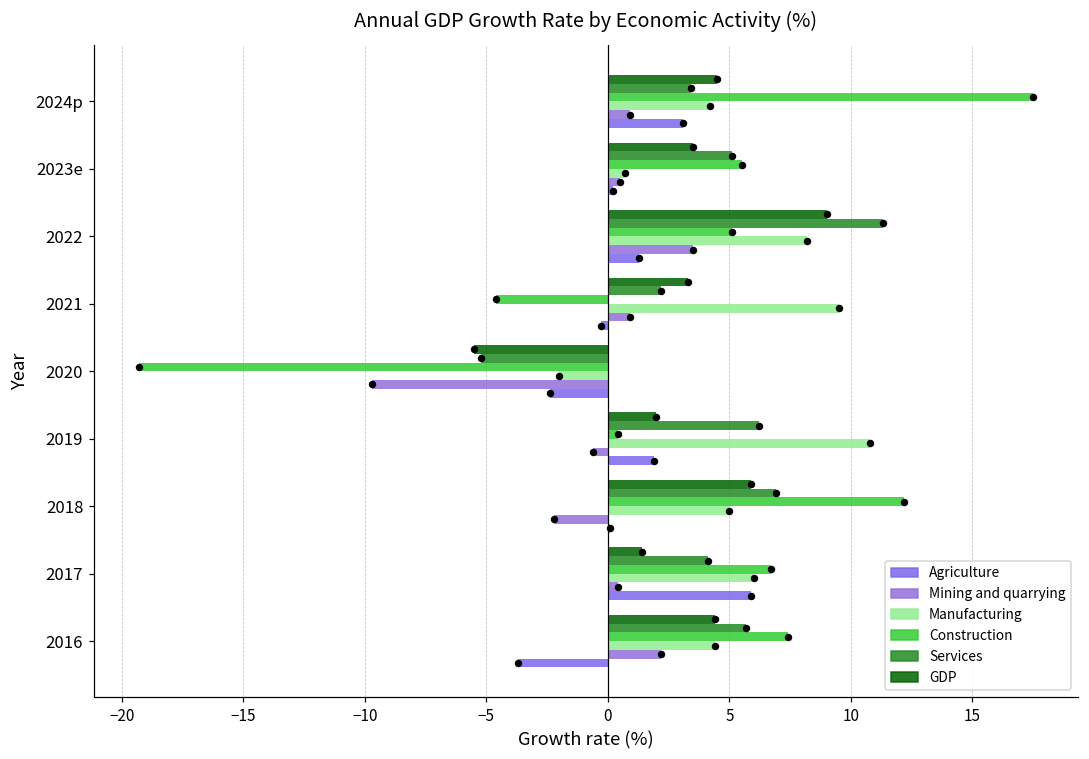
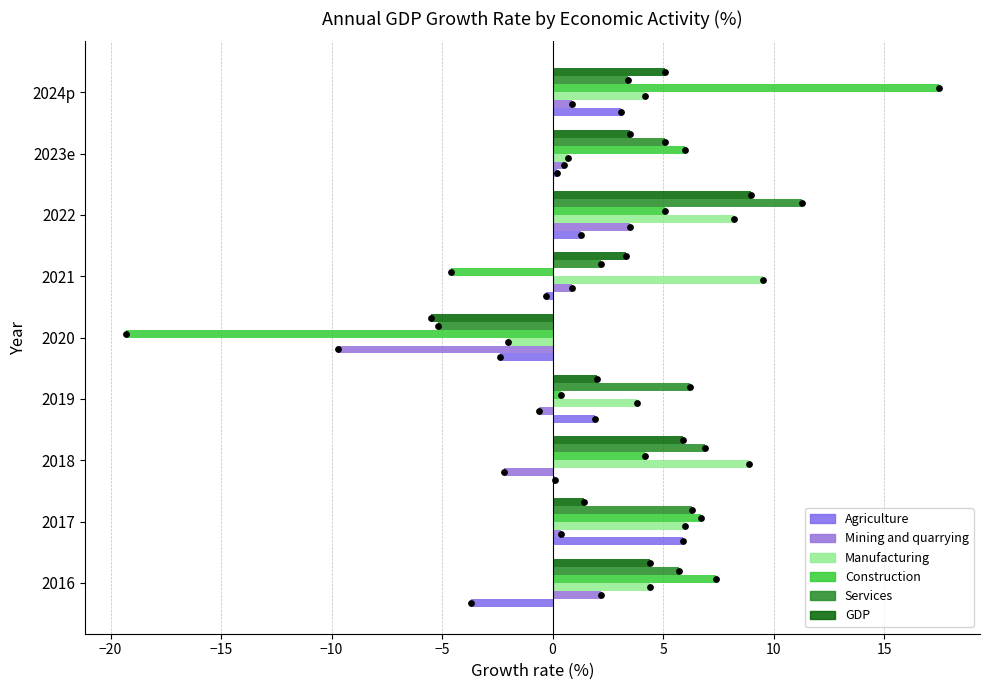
  {
    "Manufacturing": {
      "2024p": 4.2,
      "2023e": 0.7,
      "2022": 8.2,
      "2021": 9.5,
      "2020": -2.0,
-     "2019": 10.8,
-     "2018": 5.0,
+     "2019": 3.8,
+     "2018": 8.9,
      "2017": 6.0,
      "2016": 4.4
    },
    "Construction": {
      "2024p": 17.5,
-     "2023e": 5.5,
+     "2023e": 6.0,
      "2022": 5.1,
      "2021": -4.6,
      "2020": -19.3,
      "2019": 0.4,
-     "2018": 12.2,
+     "2018": 4.2,
      "2017": 6.7,
      "2016": 7.4
    },
    "Services": {
      "2024p": 3.4,
      "2023e": 5.1,
      "2022": 11.3,
      "2021": 2.2,
      "2020": -5.2,
      "2019": 6.2,
      "2018": 6.9,
-     "2017": 4.1,
+     "2017": 6.3,
      "2016": 5.7
    },
    "GDP": {
-     "2024p": 4.5,
+     "2024p": 5.1,
      "2023e": 3.5,
      "2022": 9.0,
      "2021": 3.3,
      "2020": -5.5,
      "2019": 2.0,
      "2018": 5.9,
      "2017": 1.4,
      "2016": 4.4
    }
  }
